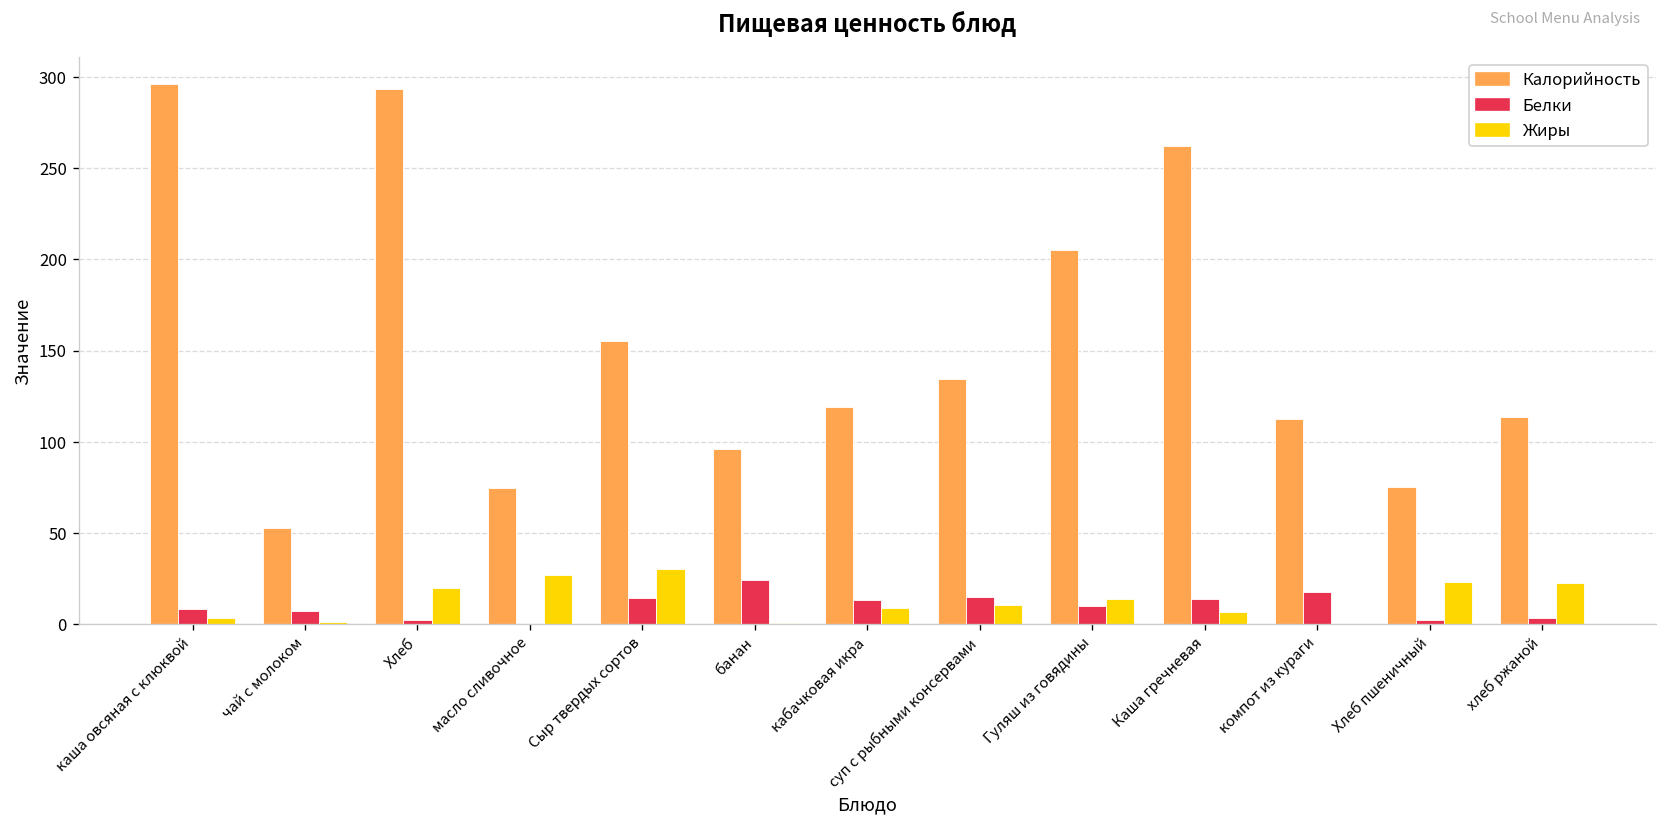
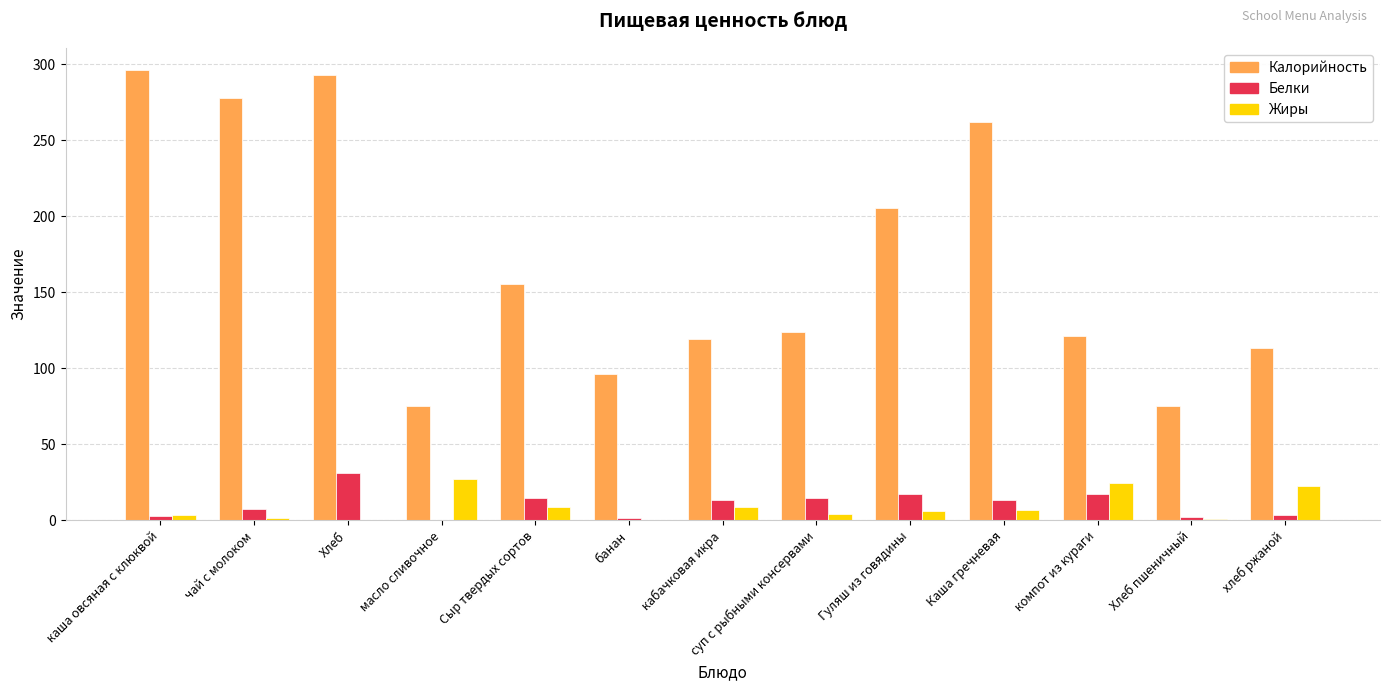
  {
    "Калорийность": {
      "каша овсяная с клюквой": 296,
-     "чай с молоком": 53,
+     "чай с молоком": 278,
      "Хлеб": 293,
      "масло сливочное": 75,
      "Сыр твердых сортов": 156,
      "банан": 96,
      "кабачковая икра": 119,
-     "суп с рыбными консервами": 134,
+     "суп с рыбными консервами": 124,
      "Гуляш из говядины": 205,
      "Каша гречневая": 262,
-     "компот из кураги": 113,
+     "компот из кураги": 121,
      "Хлеб пшеничный": 75,
      "хлеб ржаной": 113
    },
    "Белки": {
-     "каша овсяная с клюквой": 8,
+     "каша овсяная с клюквой": 3,
      "чай с молоком": 7,
-     "Хлеб": 2,
+     "Хлеб": 31,
      "Сыр твердых сортов": 15,
-     "банан": 24,
+     "банан": 2,
      "кабачковая икра": 13,
      "суп с рыбными консервами": 15,
-     "Гуляш из говядины": 10,
+     "Гуляш из говядины": 17,
      "Каша гречневая": 14,
      "компот из кураги": 18,
      "Хлеб пшеничный": 2,
      "хлеб ржаной": 3
    },
    "Жиры": {
      "каша овсяная с клюквой": 3,
-     "Хлеб": 20,
+     "Хлеб": 0,
      "масло сливочное": 27,
-     "Сыр твердых сортов": 30,
+     "Сыр твердых сортов": 9,
      "кабачковая икра": 9,
-     "суп с рыбными консервами": 10,
-     "Гуляш из говядины": 14,
+     "суп с рыбными консервами": 4,
+     "Гуляш из говядины": 6,
      "Каша гречневая": 7,
-     "компот из кураги": 0,
-     "Хлеб пшеничный": 23,
+     "компот из кураги": 24,
+     "Хлеб пшеничный": 1,
      "хлеб ржаной": 23
    }
  }
